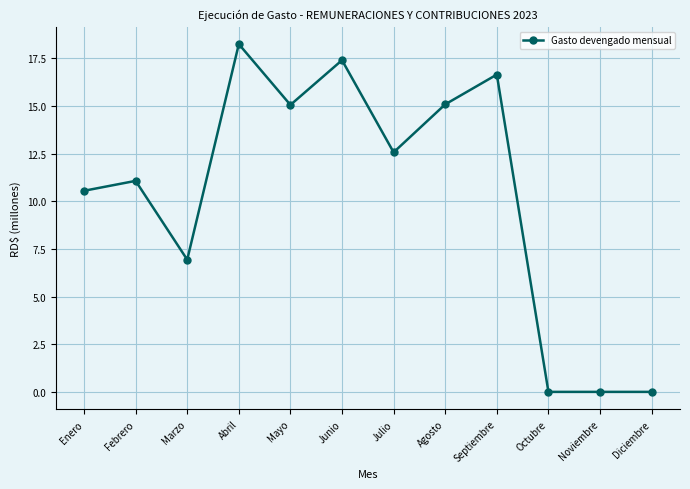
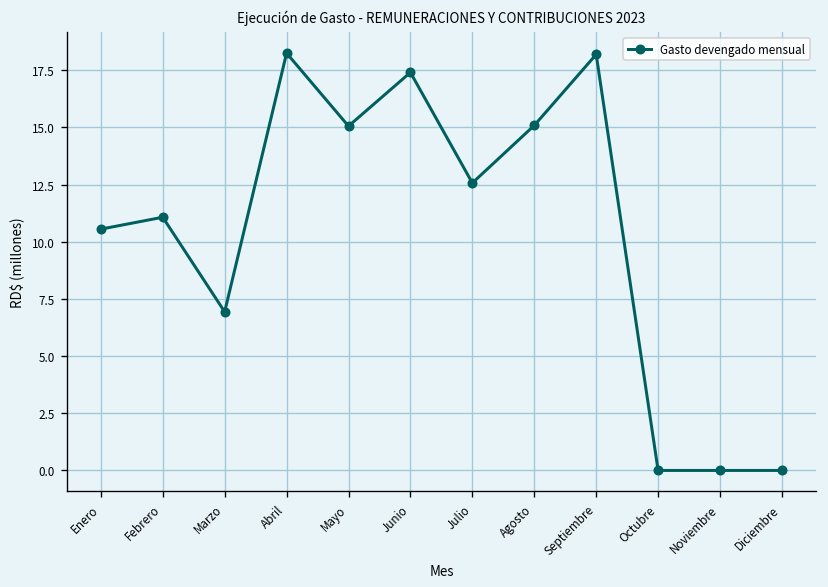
  {
    "Enero": 10.6,
    "Febrero": 11.1,
    "Marzo": 6.9,
    "Abril": 18.2,
    "Mayo": 15.1,
    "Junio": 17.4,
    "Julio": 12.6,
    "Agosto": 15.1,
-   "Septiembre": 16.6,
+   "Septiembre": 18.2,
    "Octubre": 0.0,
    "Noviembre": 0.0,
    "Diciembre": 0.0
  }
